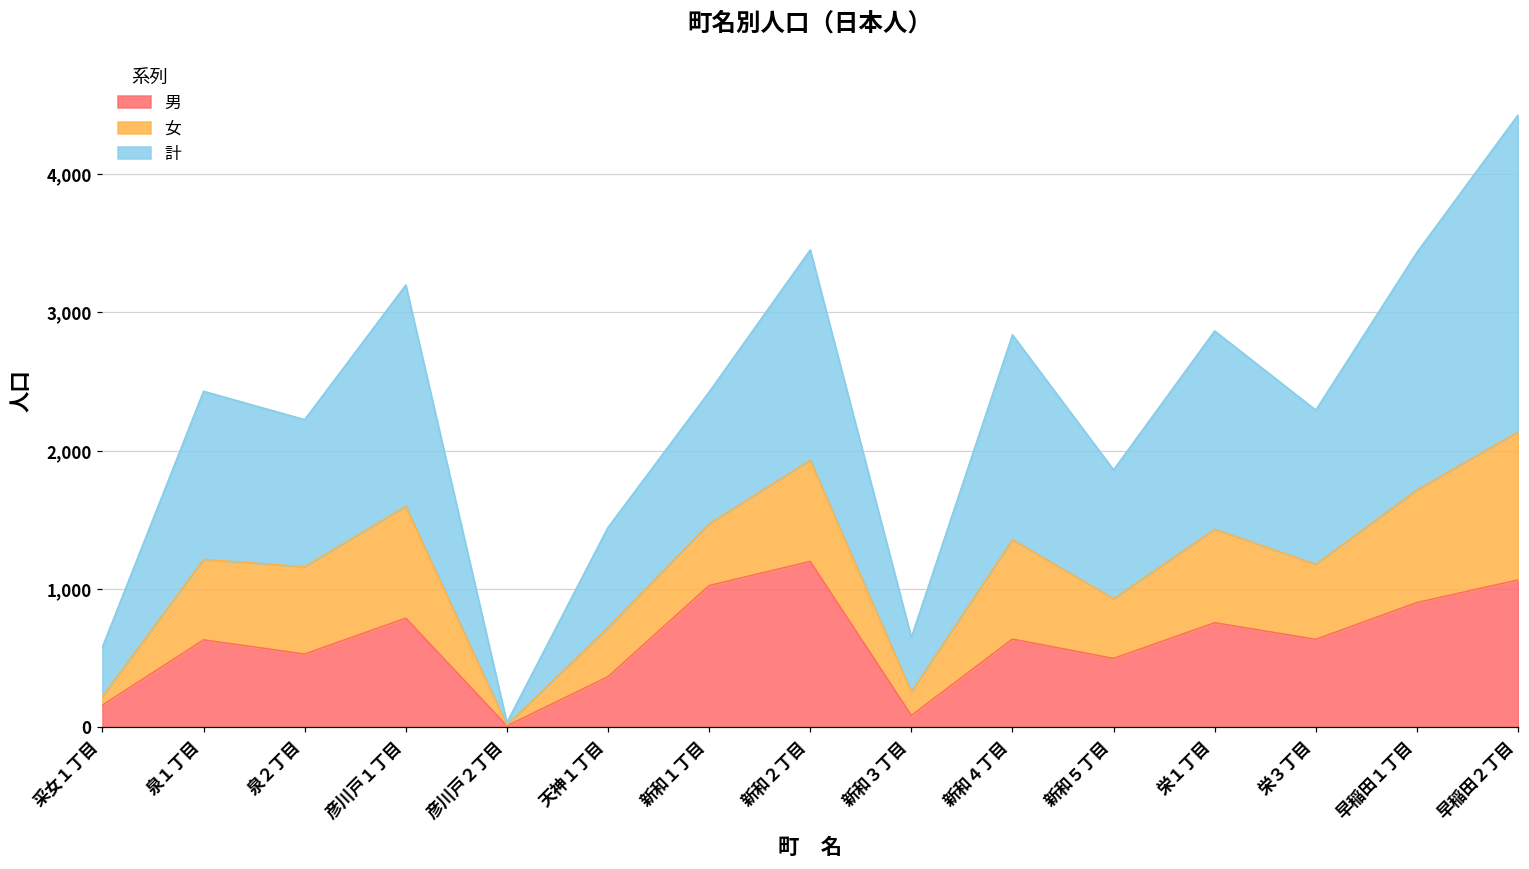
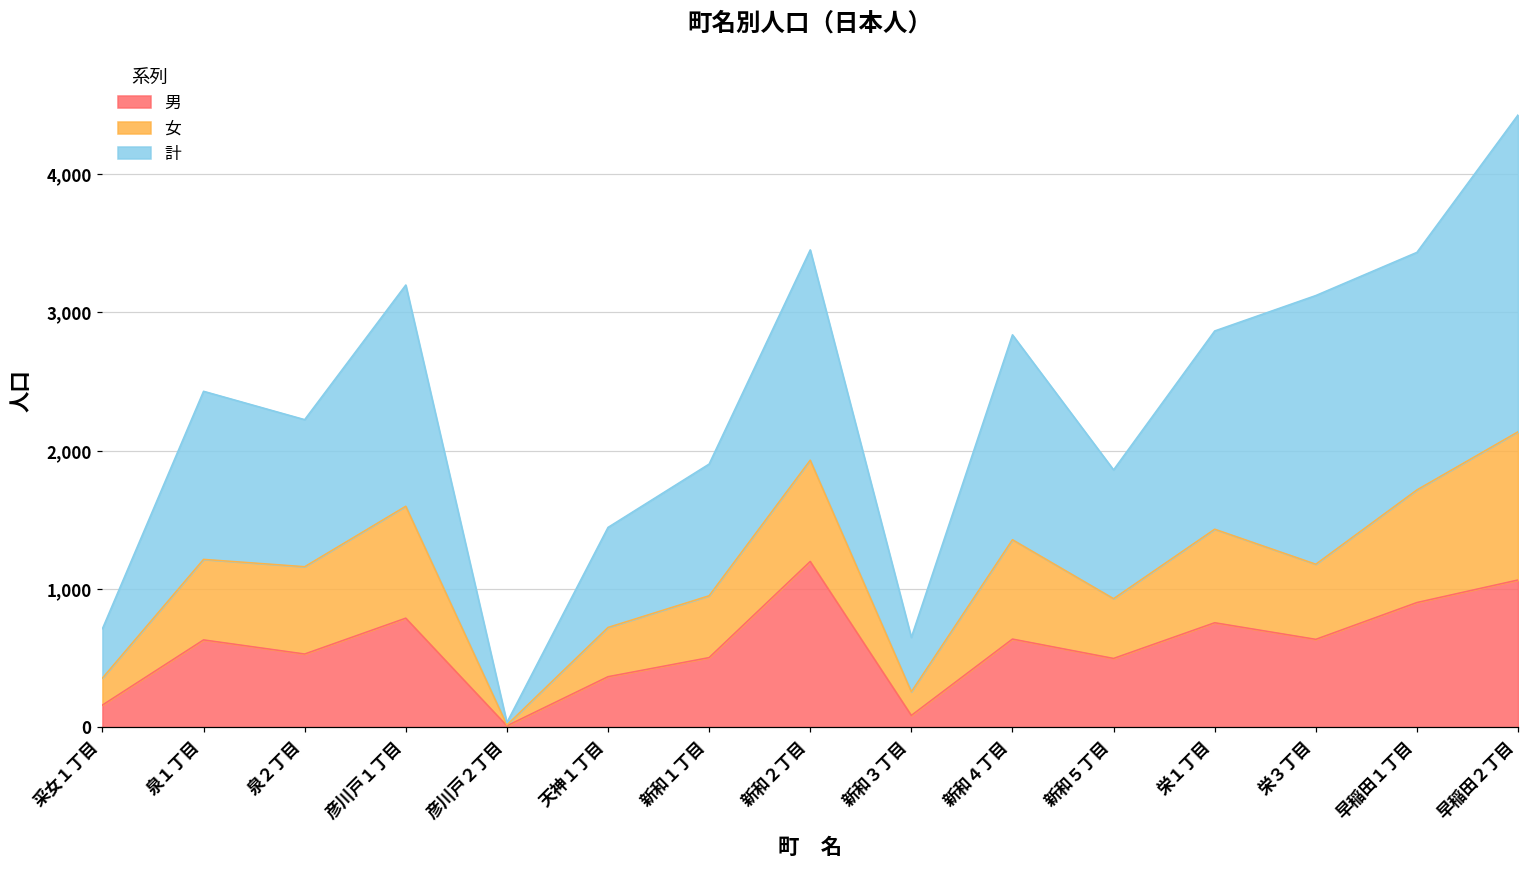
  {
    "男": {
      "采女１丁目": "160",
      "泉１丁目": "630",
      "泉２丁目": "530",
      "彦川戸１丁目": "790",
      "天神１丁目": "370",
-     "新和１丁目": "1,030",
+     "新和１丁目": "510",
      "新和２丁目": "1,200",
      "新和３丁目": "90",
      "新和４丁目": "640",
      "新和５丁目": "500",
      "栄１丁目": "760",
      "栄３丁目": "640",
      "早稲田１丁目": "900",
      "早稲田２丁目": "1,070"
    },
    "女": {
-     "采女１丁目": "60",
+     "采女１丁目": "200",
      "泉１丁目": "580",
      "泉２丁目": "630",
      "彦川戸１丁目": "810",
      "天神１丁目": "360",
      "新和１丁目": "450",
      "新和２丁目": "730",
      "新和３丁目": "170",
      "新和４丁目": "720",
      "新和５丁目": "430",
      "栄１丁目": "680",
      "栄３丁目": "540",
      "早稲田１丁目": "810",
      "早稲田２丁目": "1,070"
    },
    "計": {
      "采女１丁目": "360",
      "泉１丁目": "1,220",
      "泉２丁目": "1,060",
      "彦川戸１丁目": "1,600",
      "天神１丁目": "720",
      "新和１丁目": "950",
      "新和２丁目": "1,520",
      "新和３丁目": "390",
      "新和４丁目": "1,480",
      "新和５丁目": "930",
      "栄１丁目": "1,430",
-     "栄３丁目": "1,110",
+     "栄３丁目": "1,940",
      "早稲田１丁目": "1,720",
      "早稲田２丁目": "2,290"
    }
  }
